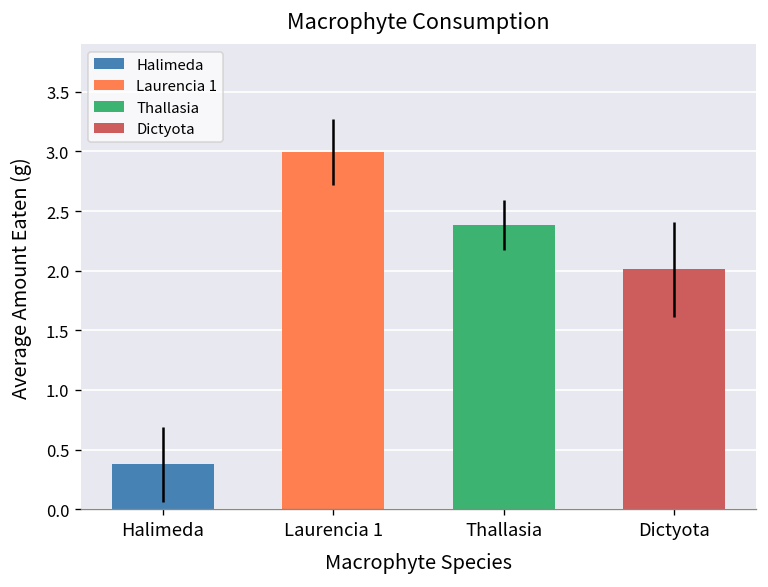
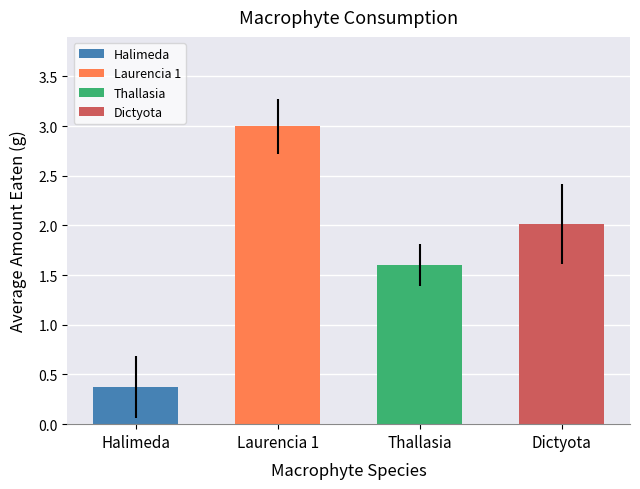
  {
    "Halimeda": 0.4,
    "Laurencia 1": 3.0,
-   "Thallasia": 2.4,
+   "Thallasia": 1.6,
    "Dictyota": 2.0
  }
